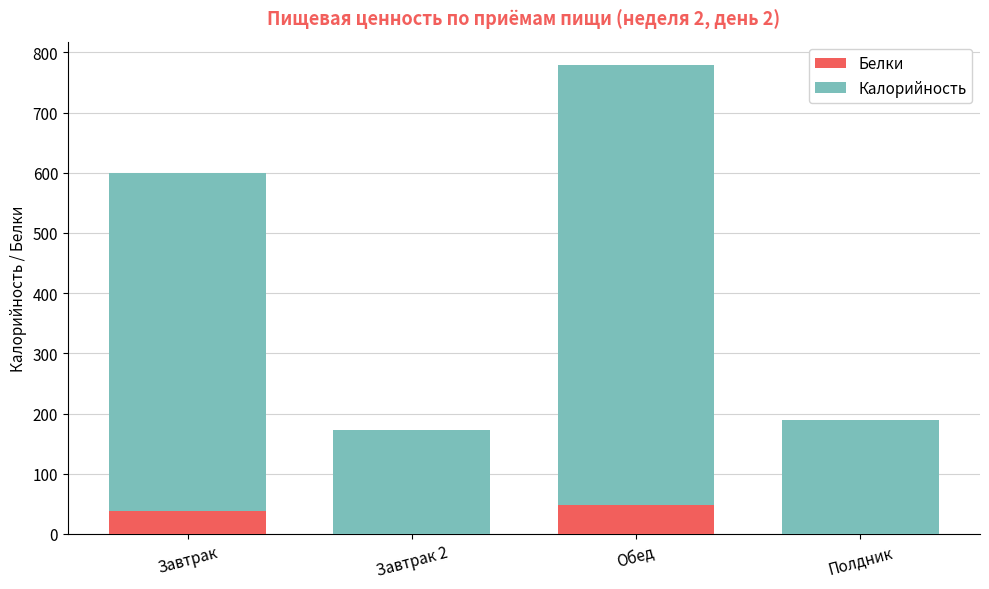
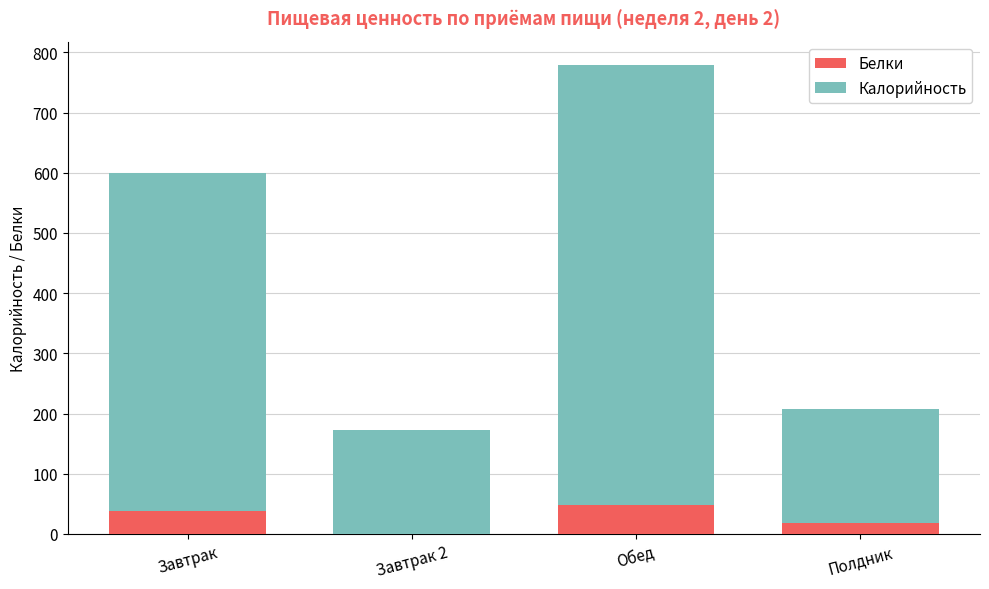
  {
    "Белки": {
      "Завтрак": 40,
      "Завтрак 2": 0,
      "Обед": 50,
-     "Полдник": 0
+     "Полдник": 20
    },
    "Калорийность": {
      "Завтрак": 560,
      "Завтрак 2": 170,
      "Обед": 730,
      "Полдник": 190
    }
  }
